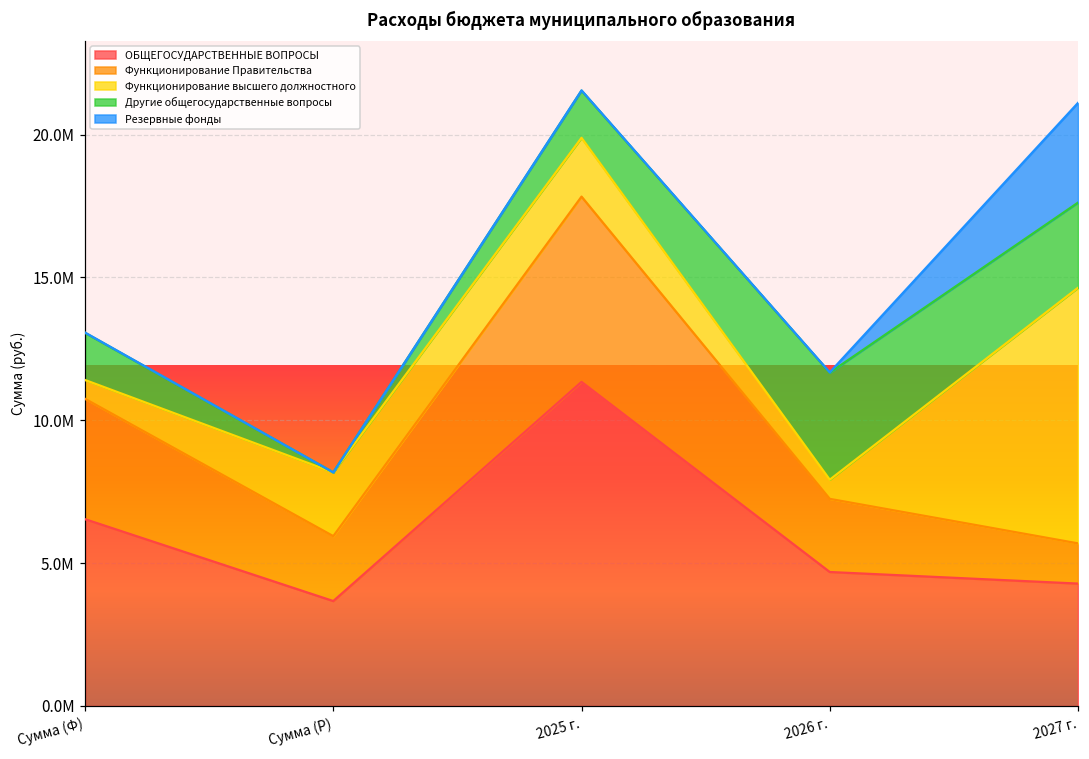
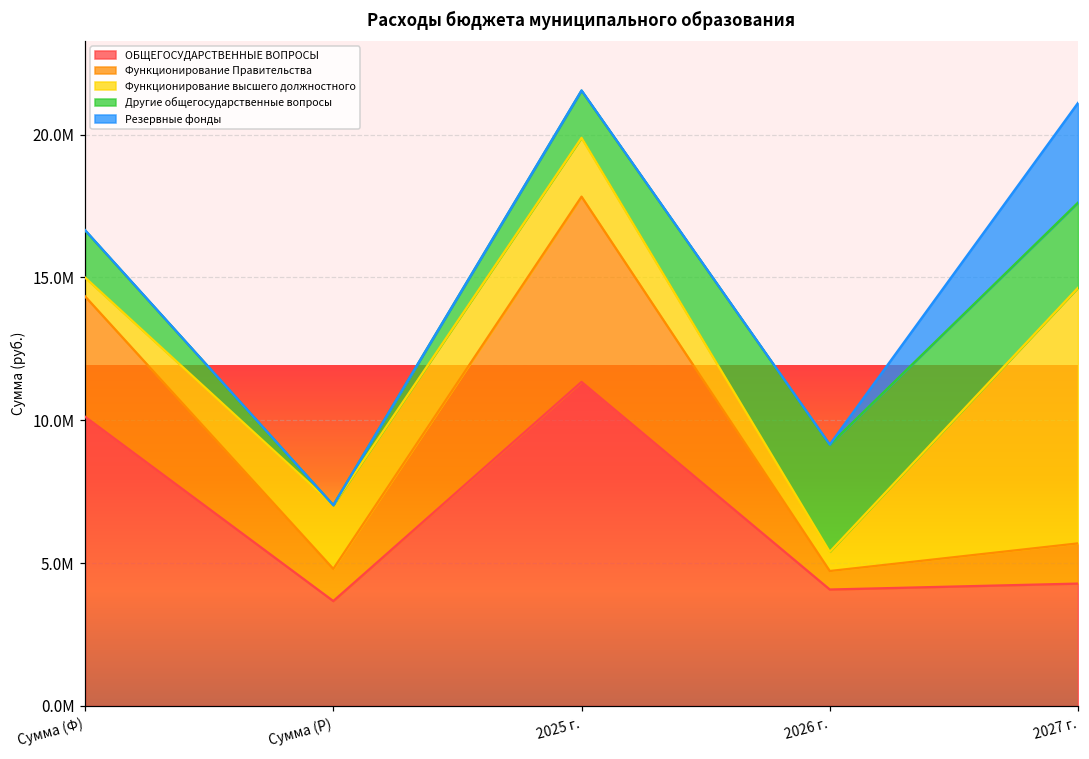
  {
    "ОБЩЕГОСУДАРСТВЕННЫЕ ВОПРОСЫ": {
-     "Сумма (Ф)": 6500000,
+     "Сумма (Ф)": 10100000,
      "Сумма (Р)": 3700000,
      "2025 г.": 11300000,
-     "2026 г.": 4700000,
+     "2026 г.": 4100000,
      "2027 г.": 4300000
    },
    "Функционирование Правительства": {
      "Сумма (Ф)": 4200000,
-     "Сумма (Р)": 2300000,
+     "Сумма (Р)": 1100000,
      "2025 г.": 6500000,
-     "2026 г.": 2600000,
+     "2026 г.": 600000,
      "2027 г.": 1400000
    },
    "Функционирование высшего должностного": {
      "Сумма (Ф)": 700000,
      "2025 г.": 2100000,
      "2026 г.": 700000,
      "2027 г.": 8900000
    },
    "Другие общегосударственные вопросы": {
      "2027 г.": 3000000
    },
    "Резервные фонды": {
      "2027 г.": 3500000
    }
  }
